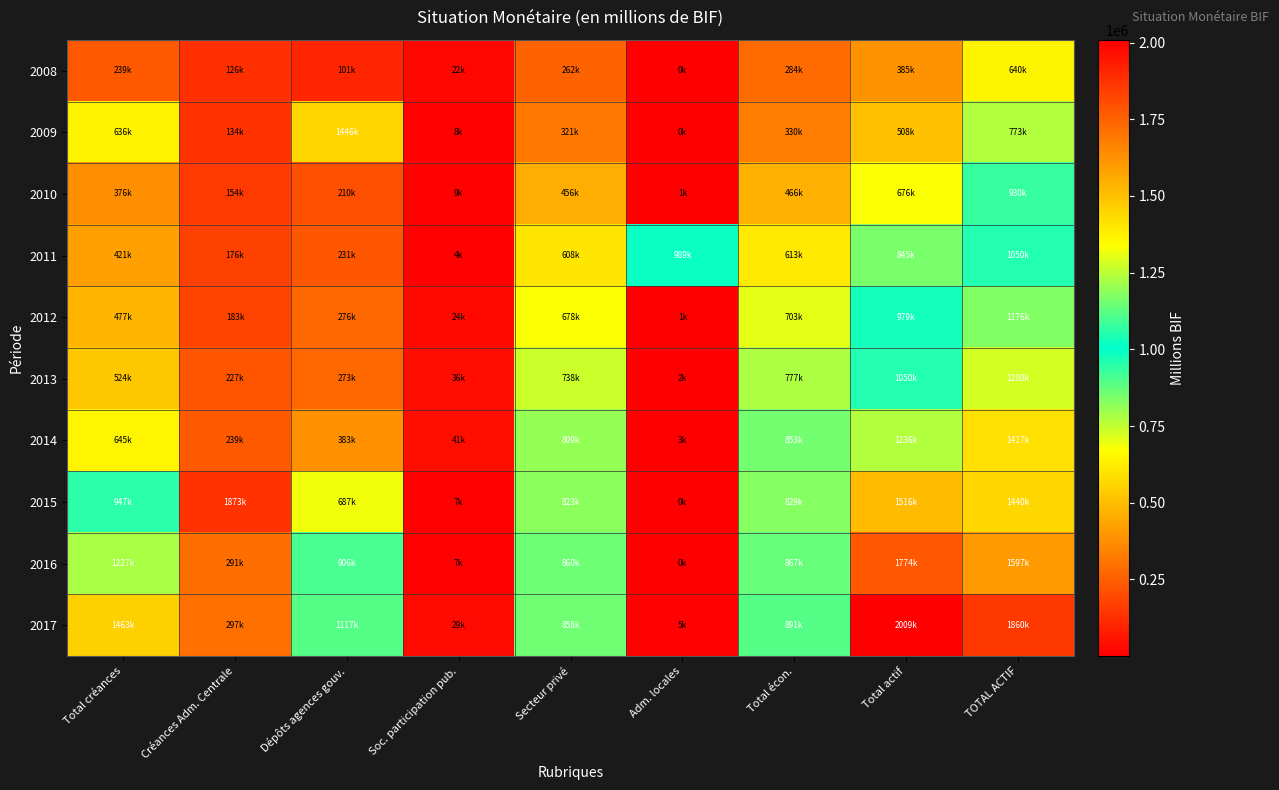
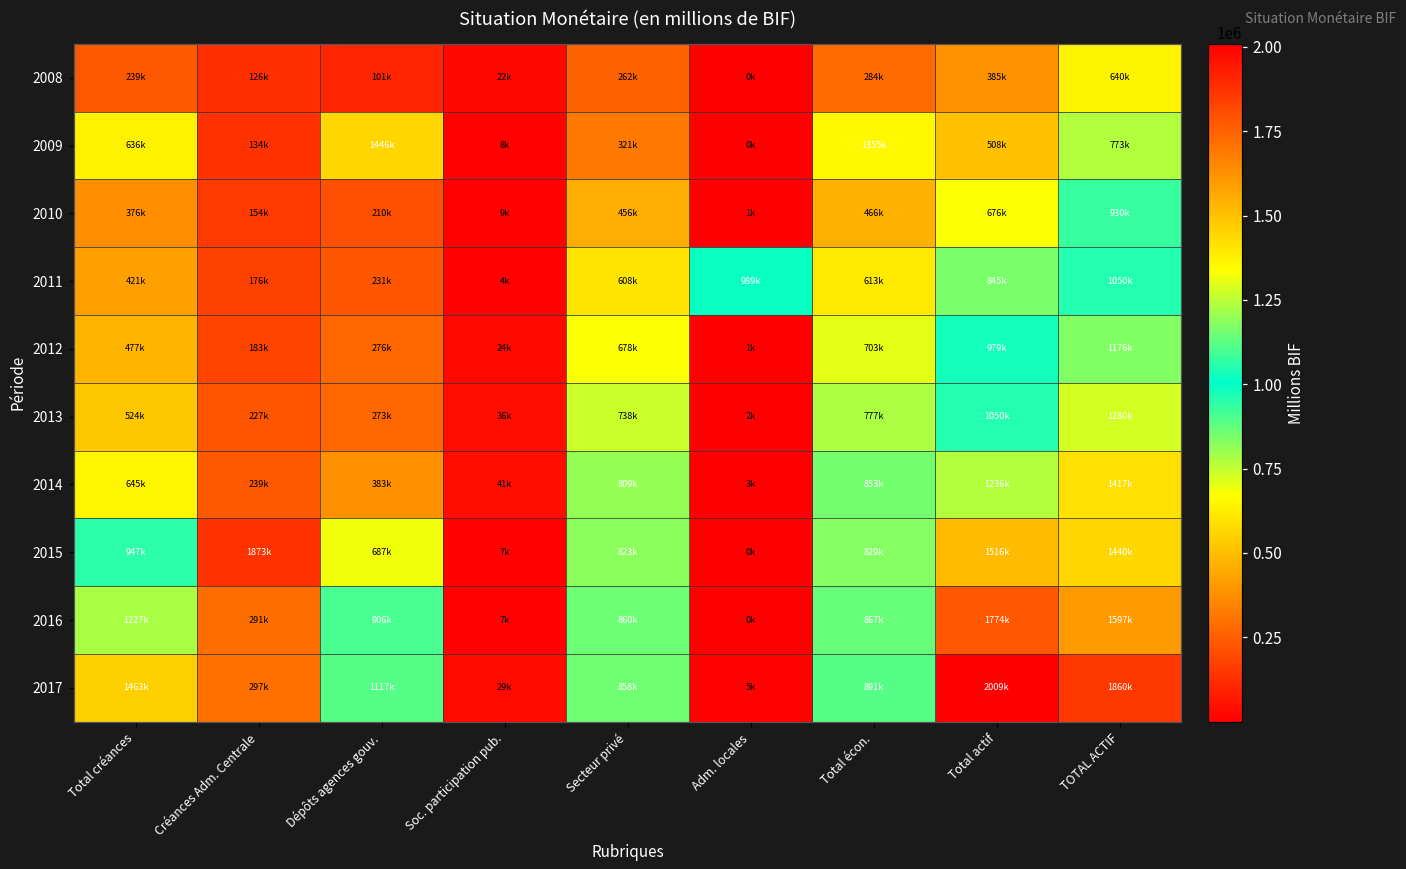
  {
    "2008": {
      "Total créances": "239k",
      "Créances Adm. Centrale": "126k",
      "Dépôts agences gouv.": "101k",
      "Soc. participation pub.": "22k",
      "Secteur privé": "262k",
      "Adm. locales": "0k",
      "Total écon.": "284k",
      "Total actif": "385k",
      "TOTAL ACTIF": "640k"
    },
    "2009": {
      "Total créances": "636k",
      "Créances Adm. Centrale": "134k",
      "Dépôts agences gouv.": "1446k",
      "Soc. participation pub.": "8k",
      "Secteur privé": "321k",
      "Adm. locales": "0k",
-     "Total écon.": "330k",
+     "Total écon.": "1355k",
      "Total actif": "508k",
      "TOTAL ACTIF": "773k"
    },
    "2010": {
      "Total créances": "376k",
      "Créances Adm. Centrale": "154k",
      "Dépôts agences gouv.": "210k",
      "Soc. participation pub.": "9k",
      "Secteur privé": "456k",
      "Adm. locales": "1k",
      "Total écon.": "466k",
      "Total actif": "676k",
      "TOTAL ACTIF": "930k"
    },
    "2011": {
      "Total créances": "421k",
      "Créances Adm. Centrale": "176k",
      "Dépôts agences gouv.": "231k",
      "Soc. participation pub.": "4k",
      "Secteur privé": "608k",
      "Adm. locales": "989k",
      "Total écon.": "613k",
      "Total actif": "845k",
      "TOTAL ACTIF": "1050k"
    },
    "2012": {
      "Total créances": "477k",
      "Créances Adm. Centrale": "183k",
      "Dépôts agences gouv.": "276k",
      "Soc. participation pub.": "24k",
      "Secteur privé": "678k",
      "Adm. locales": "1k",
      "Total écon.": "703k",
      "Total actif": "979k",
      "TOTAL ACTIF": "1176k"
    },
    "2013": {
      "Total créances": "524k",
      "Créances Adm. Centrale": "227k",
      "Dépôts agences gouv.": "273k",
      "Soc. participation pub.": "36k",
      "Secteur privé": "738k",
      "Adm. locales": "2k",
      "Total écon.": "777k",
      "Total actif": "1050k",
      "TOTAL ACTIF": "1280k"
    },
    "2014": {
      "Total créances": "645k",
      "Créances Adm. Centrale": "239k",
      "Dépôts agences gouv.": "383k",
      "Soc. participation pub.": "41k",
      "Secteur privé": "809k",
      "Adm. locales": "3k",
      "Total écon.": "853k",
      "Total actif": "1236k",
      "TOTAL ACTIF": "1417k"
    },
    "2015": {
      "Total créances": "947k",
      "Créances Adm. Centrale": "1873k",
      "Dépôts agences gouv.": "687k",
      "Soc. participation pub.": "7k",
      "Secteur privé": "823k",
      "Adm. locales": "0k",
      "Total écon.": "829k",
      "Total actif": "1516k",
      "TOTAL ACTIF": "1440k"
    },
    "2016": {
      "Total créances": "1227k",
      "Créances Adm. Centrale": "291k",
      "Dépôts agences gouv.": "906k",
      "Soc. participation pub.": "7k",
      "Secteur privé": "860k",
      "Adm. locales": "0k",
      "Total écon.": "867k",
      "Total actif": "1774k",
      "TOTAL ACTIF": "1597k"
    },
    "2017": {
      "Total créances": "1463k",
      "Créances Adm. Centrale": "297k",
      "Dépôts agences gouv.": "1117k",
      "Soc. participation pub.": "29k",
      "Secteur privé": "858k",
      "Adm. locales": "5k",
      "Total écon.": "891k",
      "Total actif": "2009k",
      "TOTAL ACTIF": "1860k"
    }
  }
